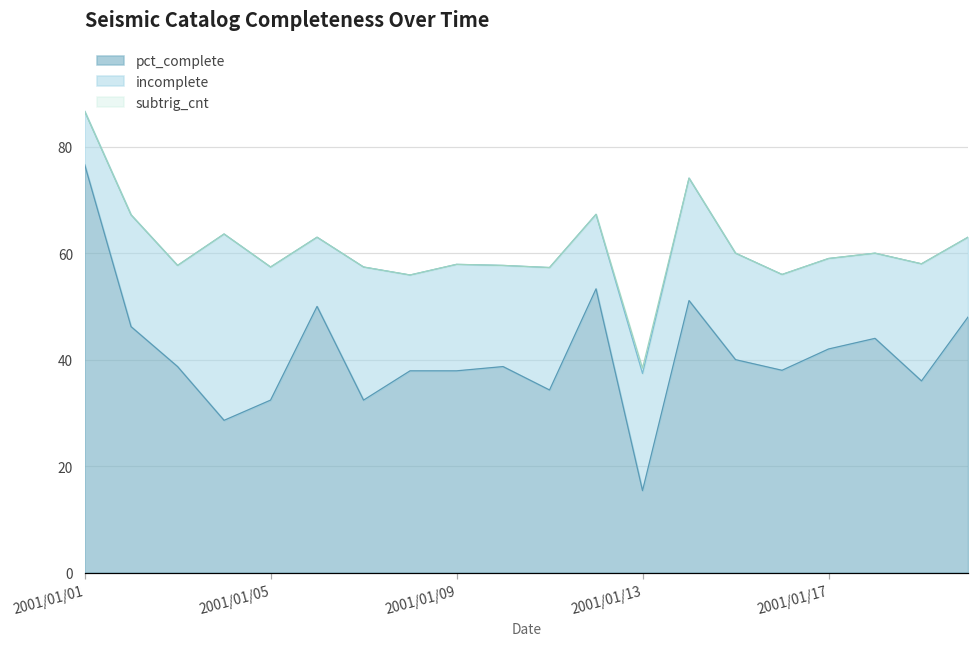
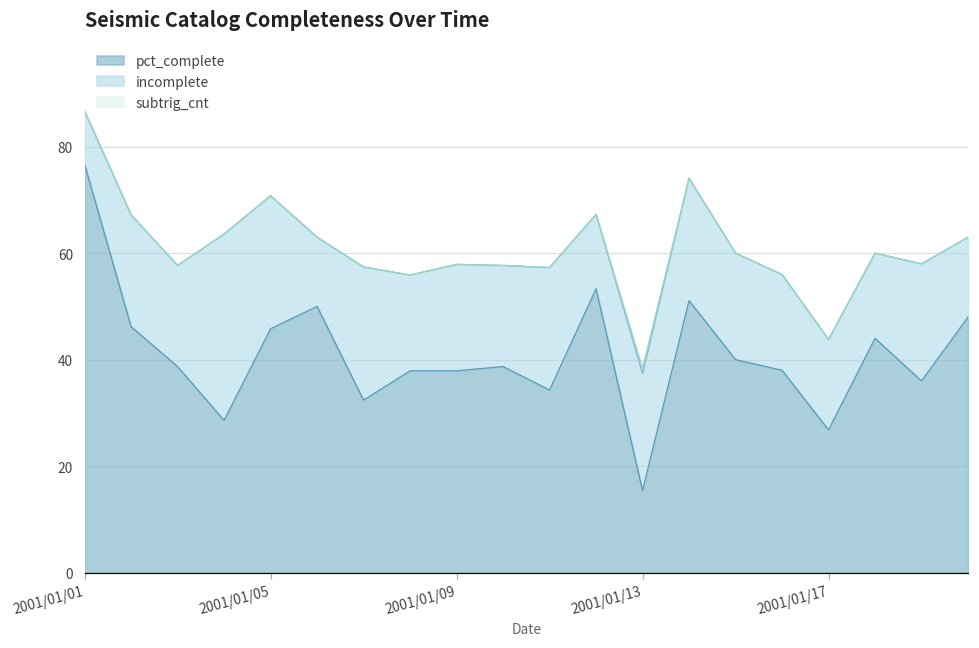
  {
    "pct_complete": {
      "2001/01/01": 77,
-     "2001/01/05": 32,
+     "2001/01/05": 46,
      "2001/01/09": 38,
      "2001/01/13": 15,
-     "2001/01/17": 42
+     "2001/01/17": 27
    }
  }
